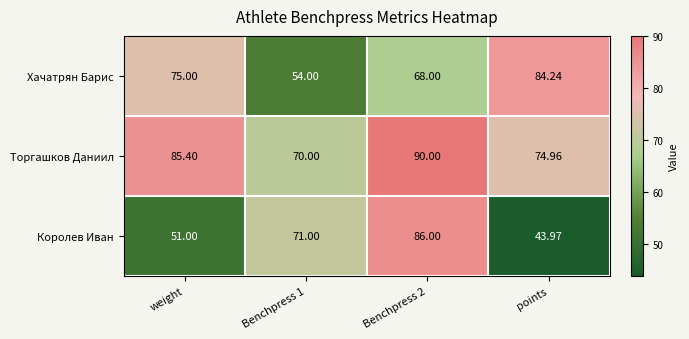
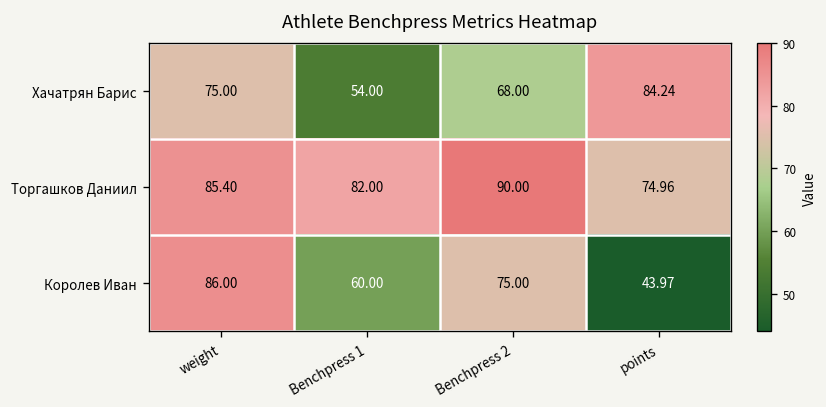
  {
    "Хачатрян Барис": {
      "weight": 75.00,
      "Benchpress 1": 54.00,
      "Benchpress 2": 68.00,
      "points": 84.24
    },
    "Торгашков Даниил": {
      "weight": 85.40,
-     "Benchpress 1": 70.00,
+     "Benchpress 1": 82.00,
      "Benchpress 2": 90.00,
      "points": 74.96
    },
    "Королев Иван": {
-     "weight": 51.00,
-     "Benchpress 1": 71.00,
-     "Benchpress 2": 86.00,
+     "weight": 86.00,
+     "Benchpress 1": 60.00,
+     "Benchpress 2": 75.00,
      "points": 43.97
    }
  }
